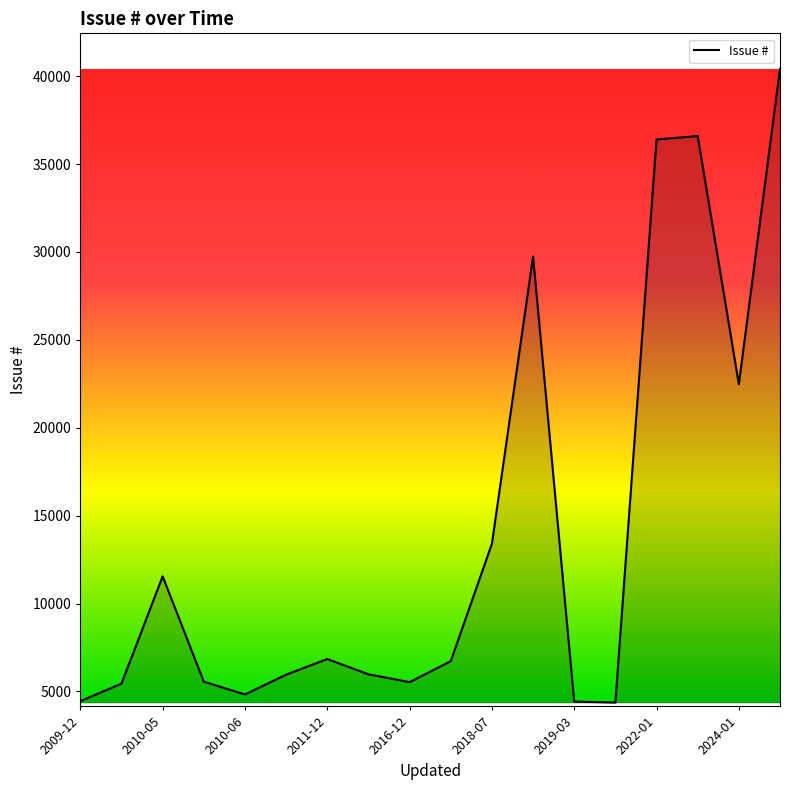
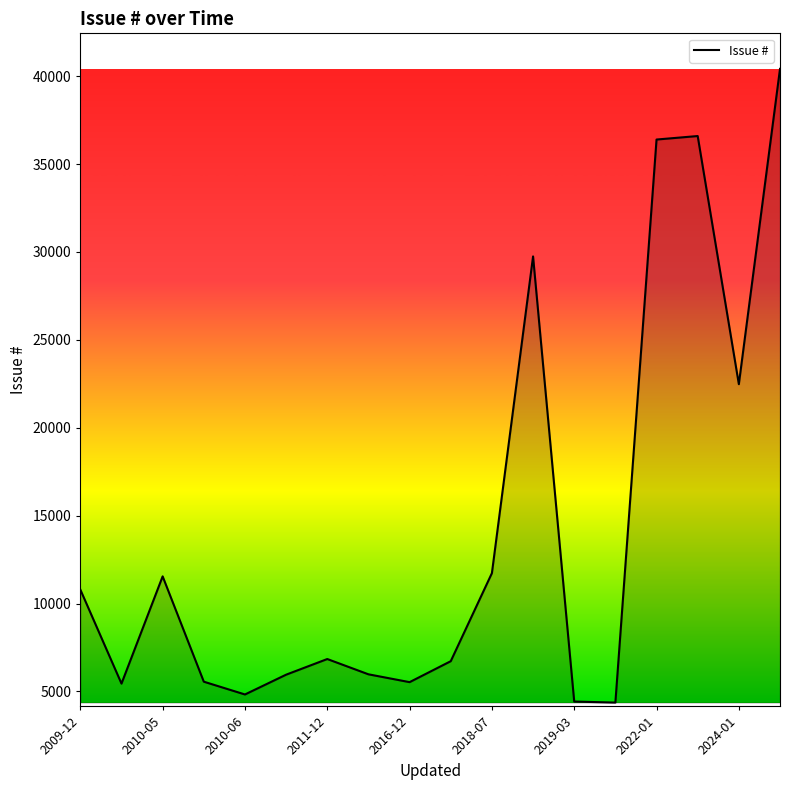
  {
-   "2009-12": 4400,
+   "2009-12": 10800,
    "2010-05": 11500,
    "2010-06": 4800,
    "2011-12": 6800,
    "2016-12": 5500,
-   "2018-07": 13400,
+   "2018-07": 11700,
    "2019-03": 4400,
    "2022-01": 36400,
    "2024-01": 22500
  }
